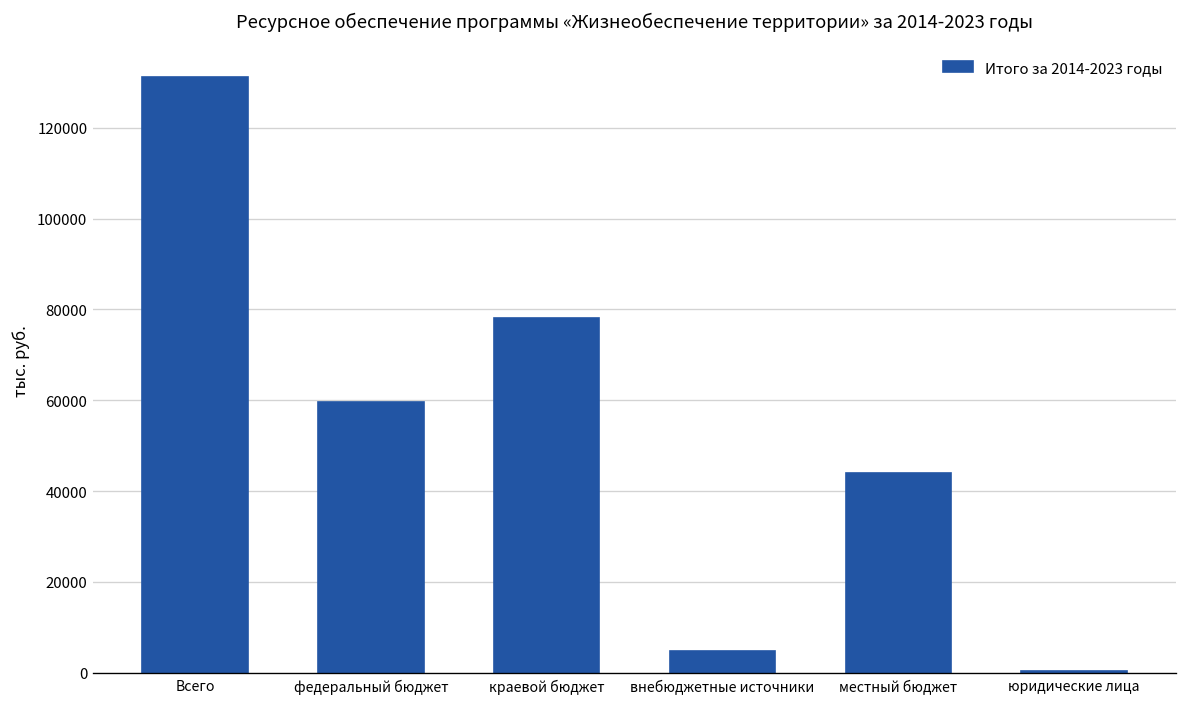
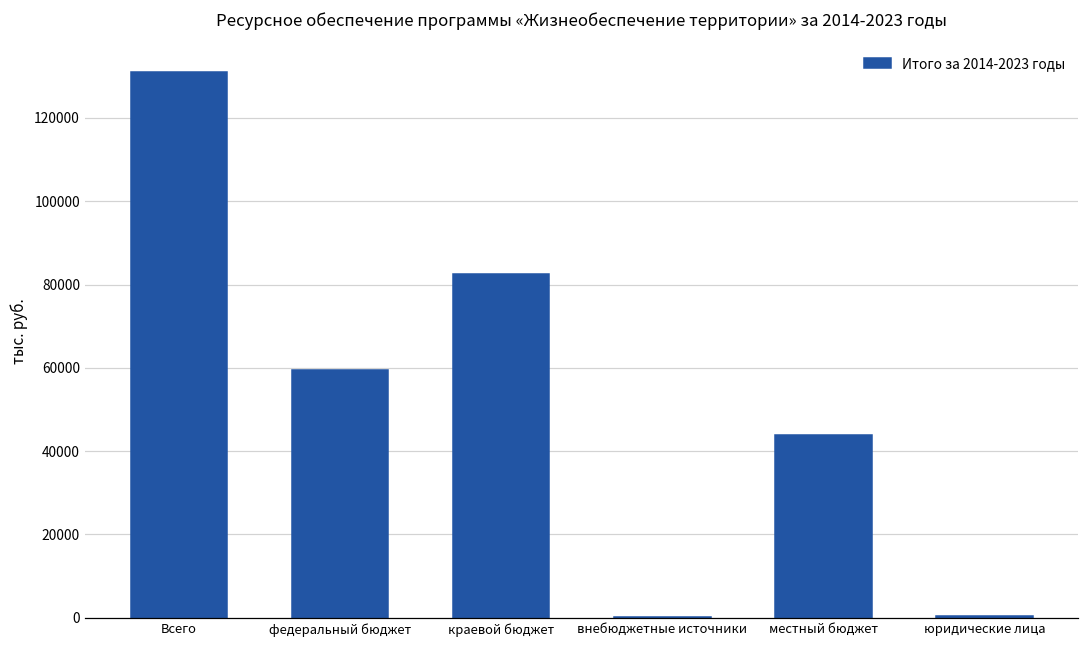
  {
    "Всего": 131000,
    "федеральный бюджет": 60000,
-   "краевой бюджет": 78000,
-   "внебюджетные источники": 5000,
+   "краевой бюджет": 83000,
+   "внебюджетные источники": 0,
    "местный бюджет": 44000
  }
